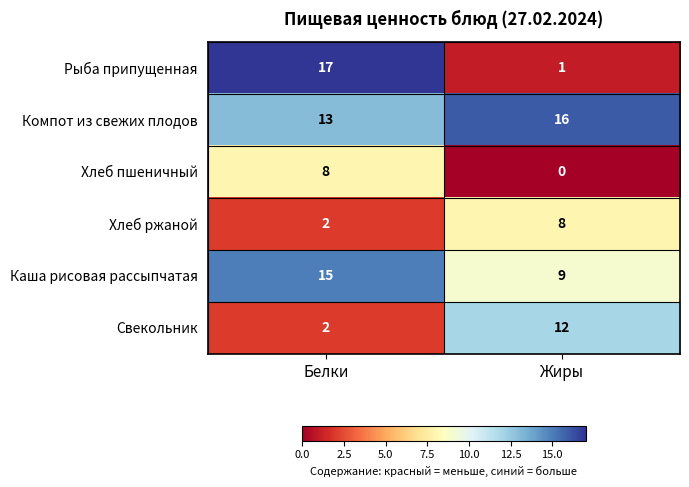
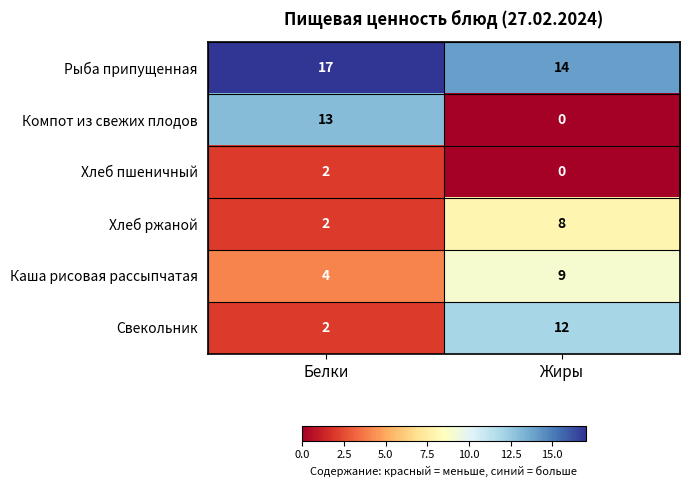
  {
    "Рыба припущенная": {
      "Белки": 17,
-     "Жиры": 1
+     "Жиры": 14
    },
    "Компот из свежих плодов": {
      "Белки": 13,
-     "Жиры": 16
+     "Жиры": 0
    },
    "Хлеб пшеничный": {
-     "Белки": 8,
+     "Белки": 2,
      "Жиры": 0
    },
    "Хлеб ржаной": {
      "Белки": 2,
      "Жиры": 8
    },
    "Каша рисовая рассыпчатая": {
-     "Белки": 15,
+     "Белки": 4,
      "Жиры": 9
    },
    "Свекольник": {
      "Белки": 2,
      "Жиры": 12
    }
  }
